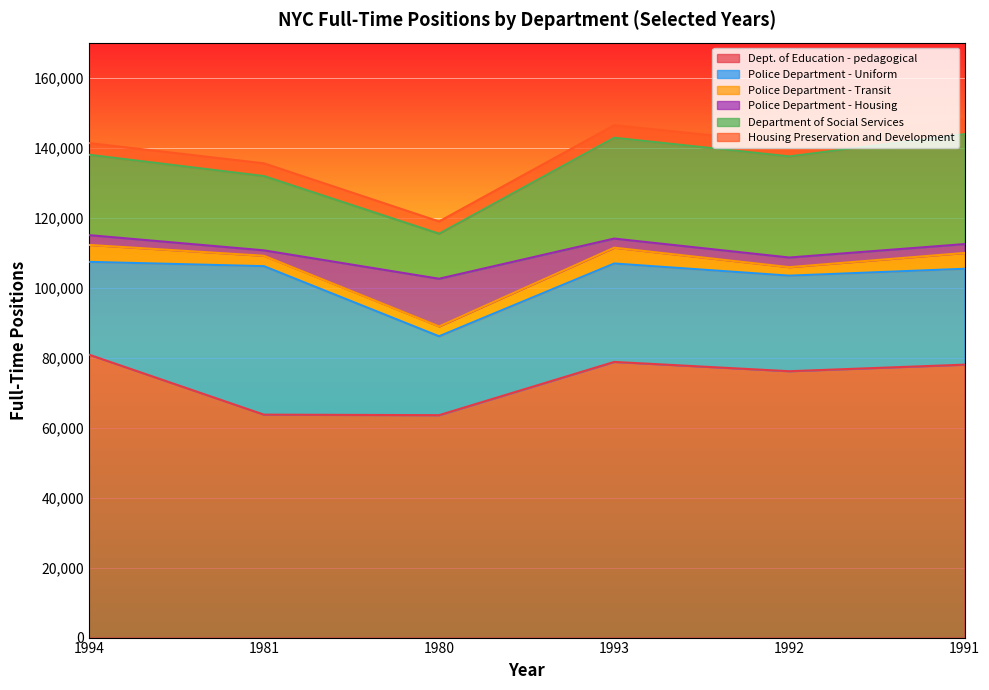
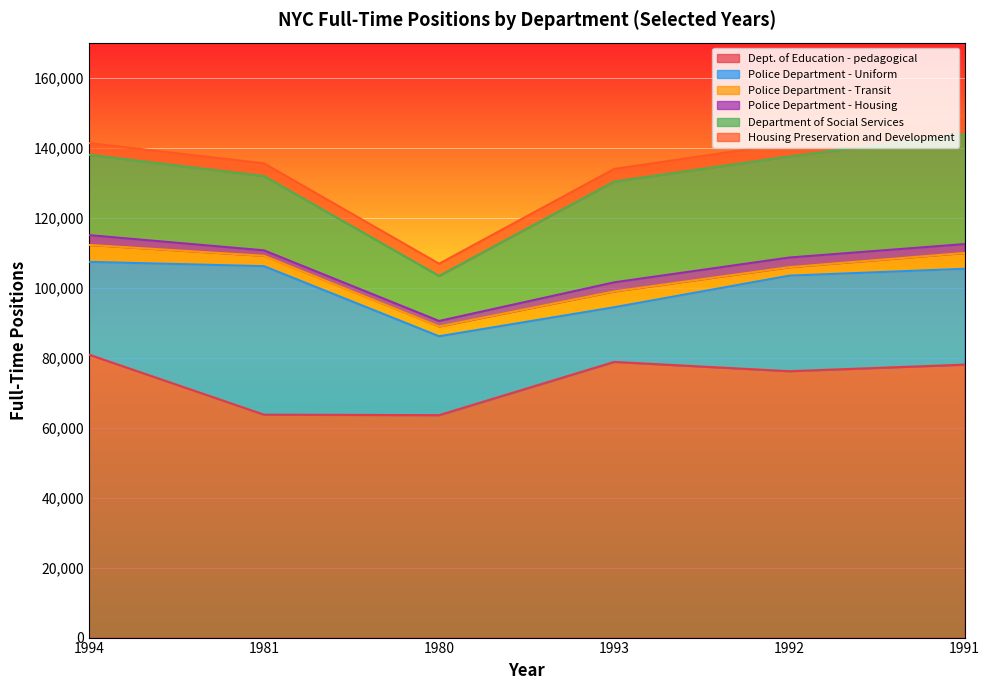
  {
    "Police Department - Uniform": {
      "1994": "26,000",
      "1981": "42,000",
      "1980": "23,000",
-     "1993": "28,000",
+     "1993": "16,000",
      "1992": "27,000",
      "1991": "27,000"
    },
    "Police Department - Transit": {
      "1994": "5,000",
      "1981": "3,000",
      "1980": "3,000",
      "1993": "5,000",
      "1992": "2,000",
      "1991": "5,000"
    },
    "Police Department - Housing": {
      "1994": "3,000",
      "1981": "2,000",
-     "1980": "14,000",
+     "1980": "2,000",
      "1993": "3,000",
      "1992": "3,000",
      "1991": "3,000"
    },
    "Department of Social Services": {
      "1994": "23,000",
      "1981": "21,000",
      "1980": "13,000",
      "1993": "29,000",
      "1992": "29,000",
      "1991": "31,000"
    }
  }
